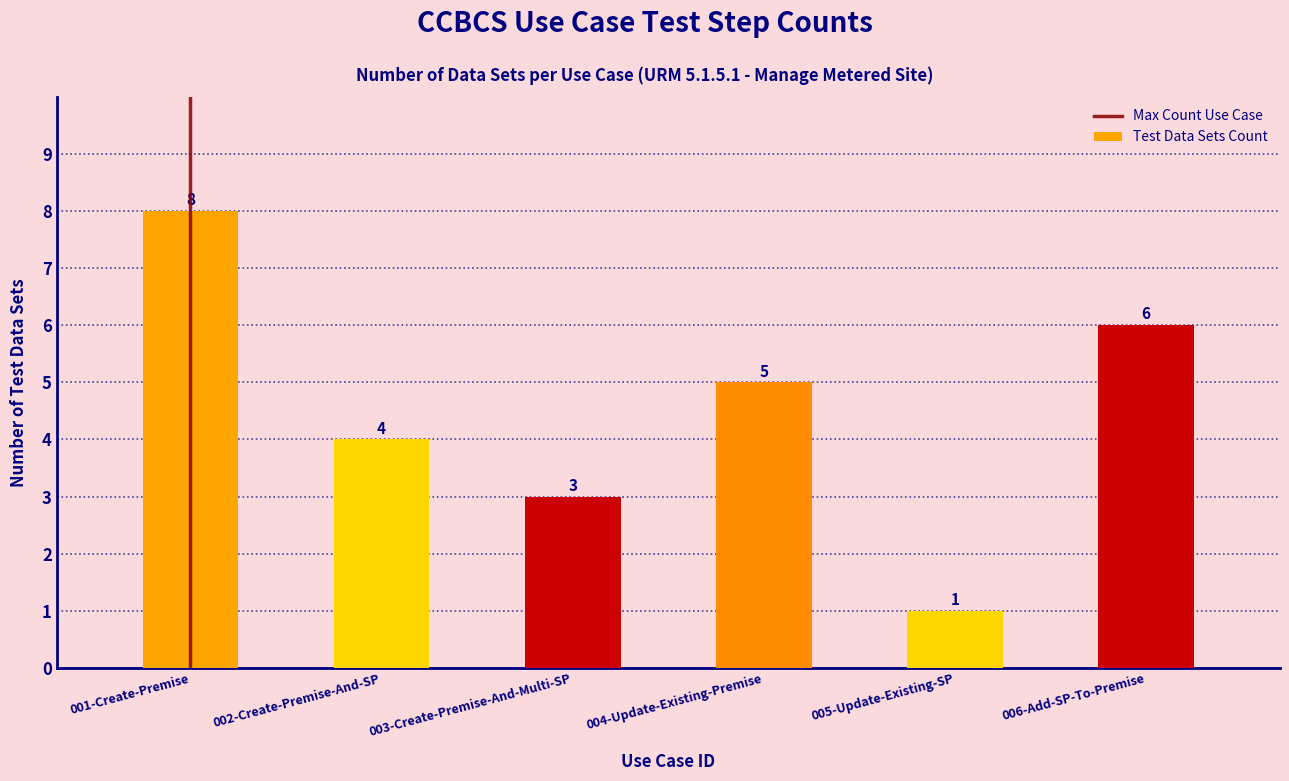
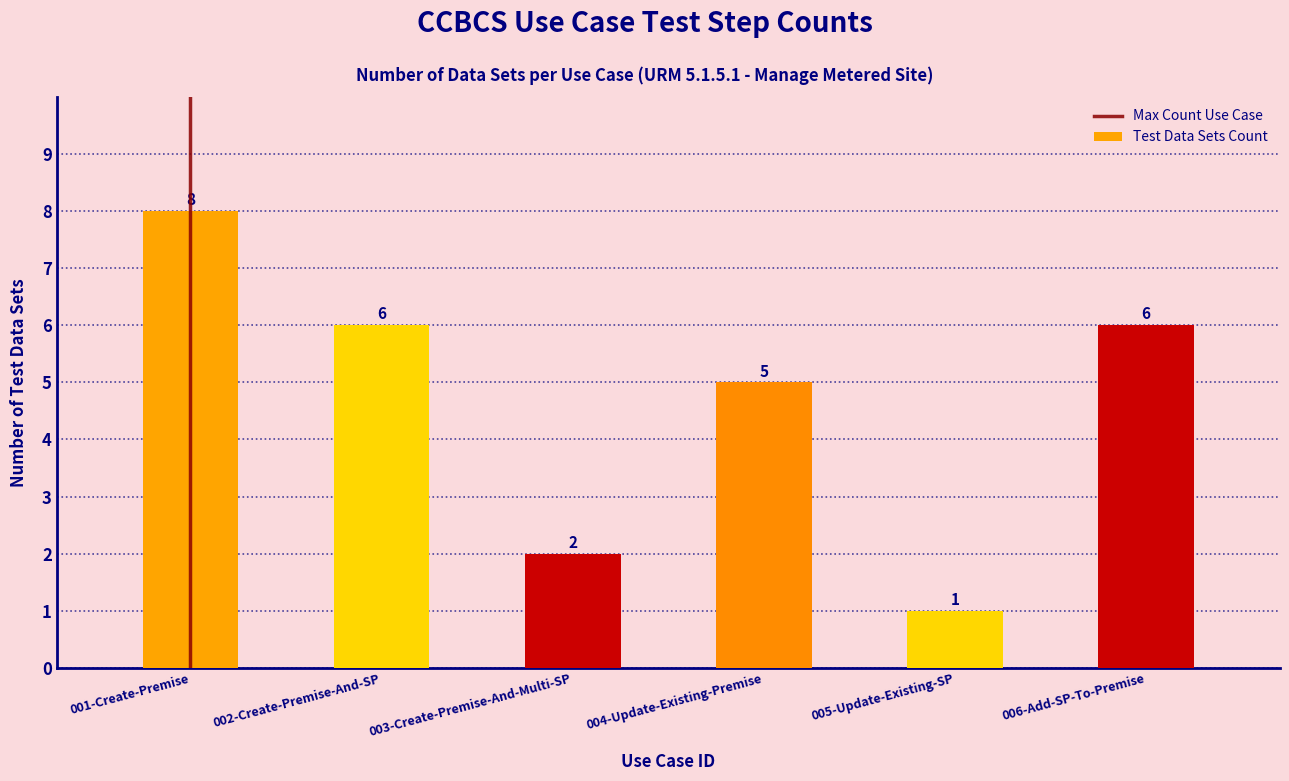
  {
    "001-Create-Premise": 8,
-   "002-Create-Premise-And-SP": 4,
-   "003-Create-Premise-And-Multi-SP": 3,
+   "002-Create-Premise-And-SP": 6,
+   "003-Create-Premise-And-Multi-SP": 2,
    "004-Update-Existing-Premise": 5,
    "005-Update-Existing-SP": 1,
    "006-Add-SP-To-Premise": 6
  }
